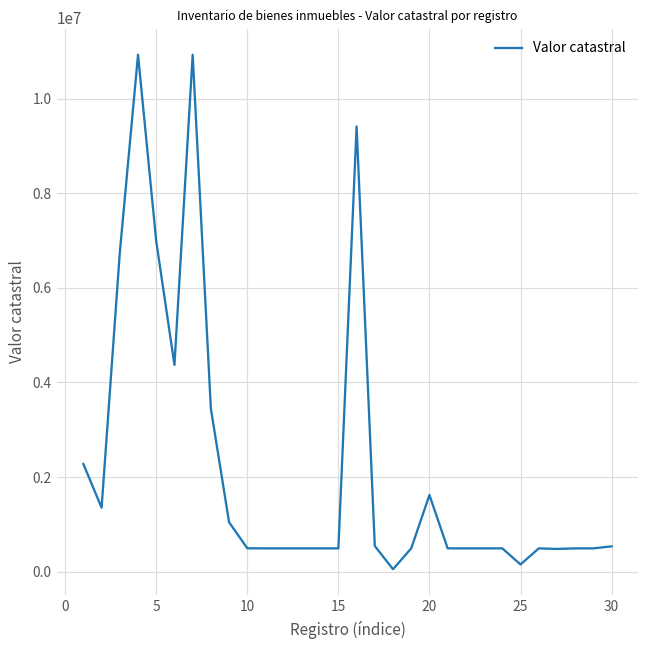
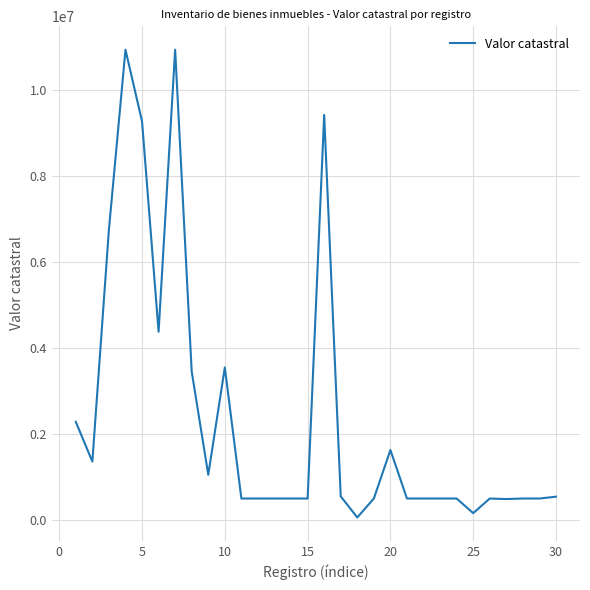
  {
-   "5": 7000000,
-   "10": 500000,
+   "5": 9300000,
+   "10": 3500000,
    "15": 500000,
    "20": 1600000,
    "25": 200000,
    "30": 500000
  }
